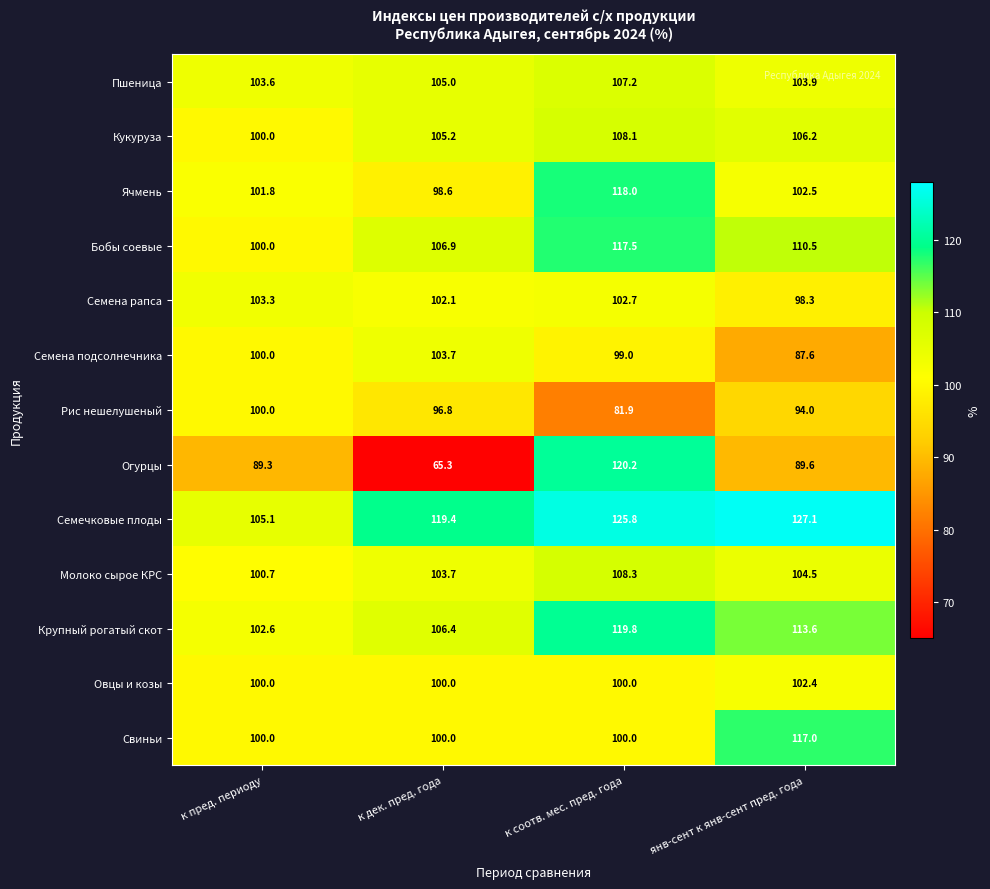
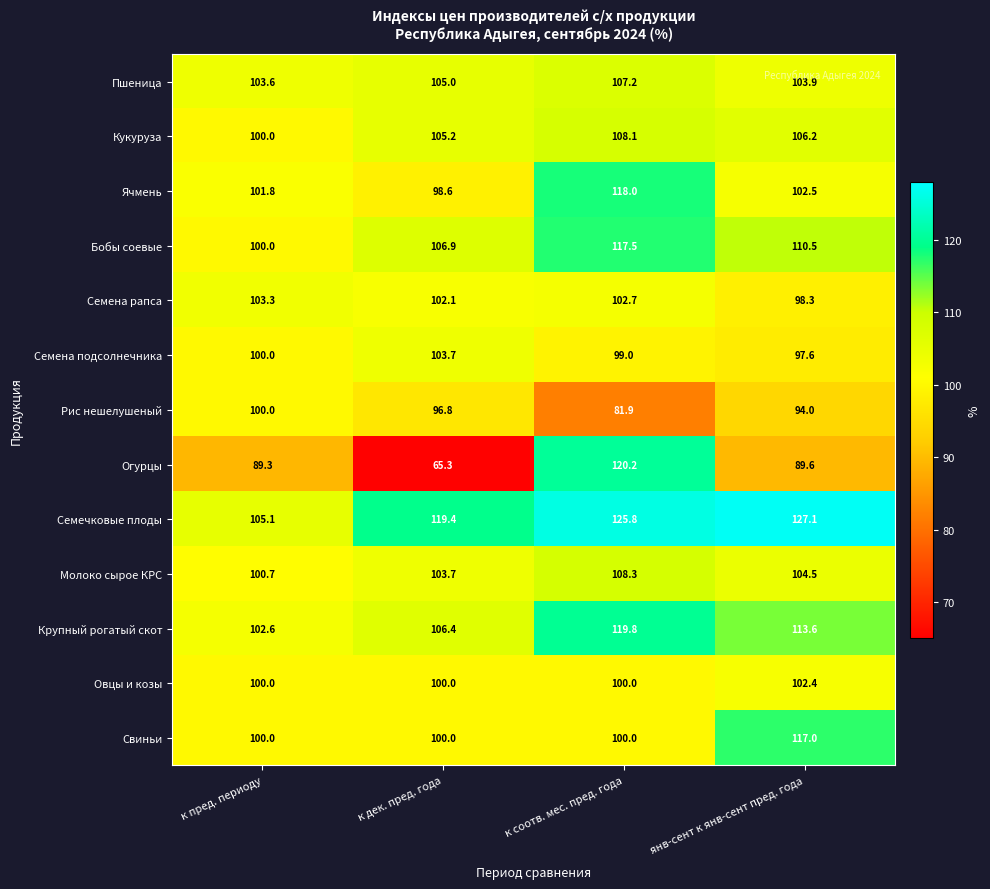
  {
    "Пшеница": {
      "к пред. периоду": 103.6,
      "к дек. пред. года": 105.0,
      "к соотв. мес. пред. года": 107.2,
      "янв-сент к янв-сент пред. года": 2024
    },
    "Кукуруза": {
      "к пред. периоду": 100.0,
      "к дек. пред. года": 105.2,
      "к соотв. мес. пред. года": 108.1,
      "янв-сент к янв-сент пред. года": 106.2
    },
    "Ячмень": {
      "к пред. периоду": 101.8,
      "к дек. пред. года": 98.6,
      "к соотв. мес. пред. года": 118.0,
      "янв-сент к янв-сент пред. года": 102.5
    },
    "Бобы соевые": {
      "к пред. периоду": 100.0,
      "к дек. пред. года": 106.9,
      "к соотв. мес. пред. года": 117.5,
      "янв-сент к янв-сент пред. года": 110.5
    },
    "Семена рапса": {
      "к пред. периоду": 103.3,
      "к дек. пред. года": 102.1,
      "к соотв. мес. пред. года": 102.7,
      "янв-сент к янв-сент пред. года": 98.3
    },
    "Семена подсолнечника": {
      "к пред. периоду": 100.0,
      "к дек. пред. года": 103.7,
      "к соотв. мес. пред. года": 99.0,
-     "янв-сент к янв-сент пред. года": 87.6
+     "янв-сент к янв-сент пред. года": 97.6
    },
    "Рис нешелушеный": {
      "к пред. периоду": 100.0,
      "к дек. пред. года": 96.8,
      "к соотв. мес. пред. года": 81.9,
      "янв-сент к янв-сент пред. года": 94.0
    },
    "Огурцы": {
      "к пред. периоду": 89.3,
      "к дек. пред. года": 65.3,
      "к соотв. мес. пред. года": 120.2,
      "янв-сент к янв-сент пред. года": 89.6
    },
    "Семечковые плоды": {
      "к пред. периоду": 105.1,
      "к дек. пред. года": 119.4,
      "к соотв. мес. пред. года": 125.8,
      "янв-сент к янв-сент пред. года": 127.1
    },
    "Молоко сырое КРС": {
      "к пред. периоду": 100.7,
      "к дек. пред. года": 103.7,
      "к соотв. мес. пред. года": 108.3,
      "янв-сент к янв-сент пред. года": 104.5
    },
    "Крупный рогатый скот": {
      "к пред. периоду": 102.6,
      "к дек. пред. года": 106.4,
      "к соотв. мес. пред. года": 119.8,
      "янв-сент к янв-сент пред. года": 113.6
    },
    "Овцы и козы": {
      "к пред. периоду": 100.0,
      "к дек. пред. года": 100.0,
      "к соотв. мес. пред. года": 100.0,
      "янв-сент к янв-сент пред. года": 102.4
    },
    "Свиньи": {
      "к пред. периоду": 100.0,
      "к дек. пред. года": 100.0,
      "к соотв. мес. пред. года": 100.0,
      "янв-сент к янв-сент пред. года": 117.0
    }
  }
